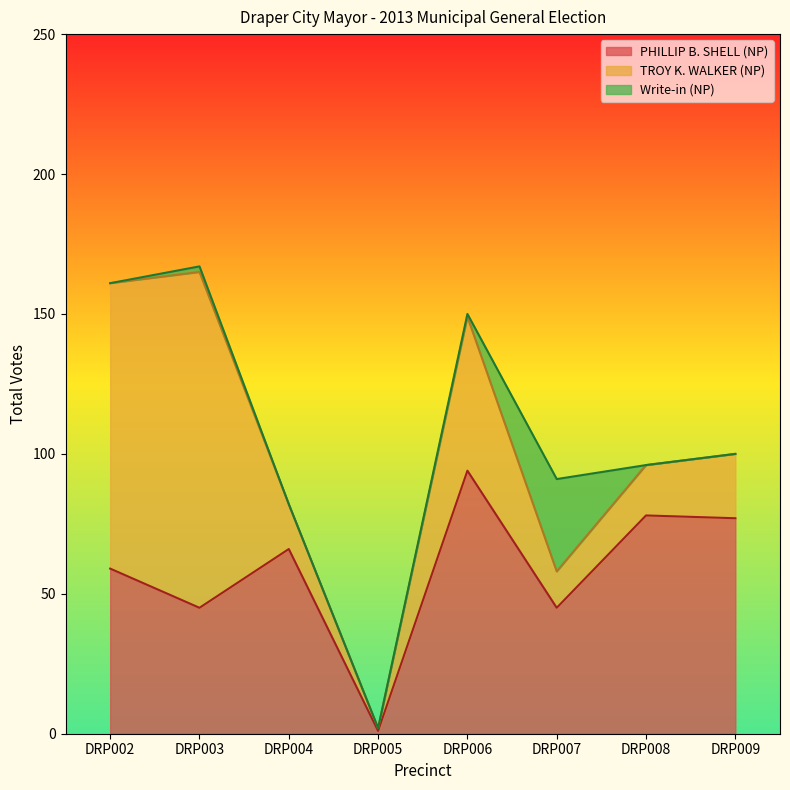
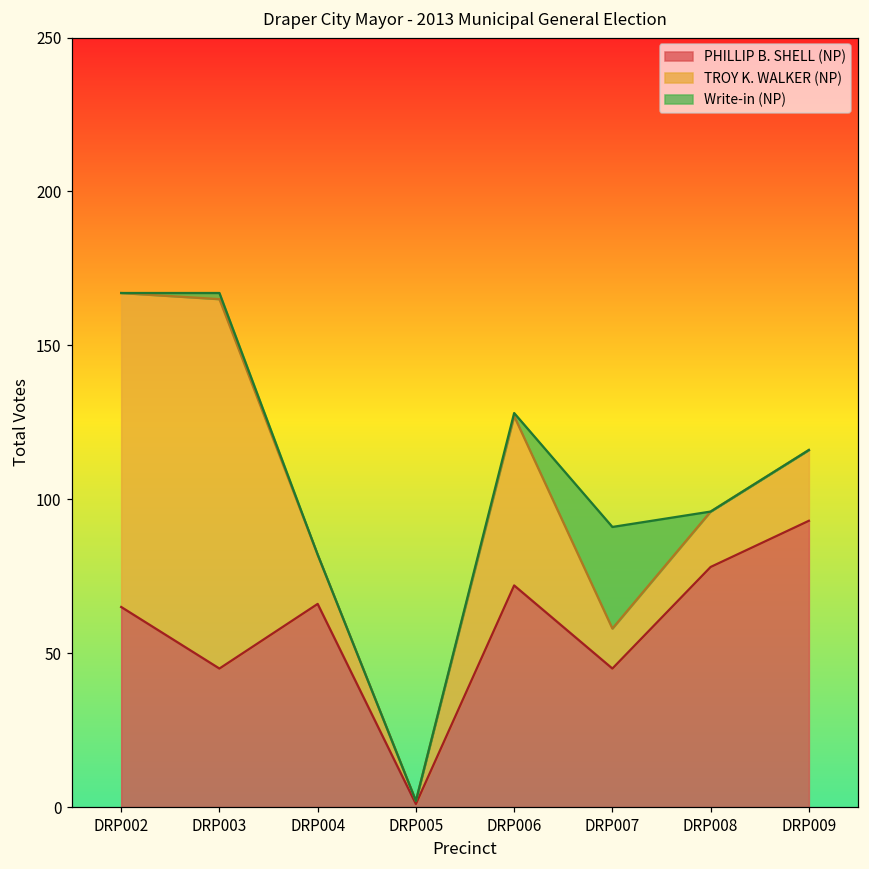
  {
    "PHILLIP B. SHELL (NP)": {
-     "DRP002": 59,
+     "DRP002": 65,
      "DRP003": 45,
      "DRP004": 66,
      "DRP005": 1,
-     "DRP006": 94,
+     "DRP006": 72,
      "DRP007": 45,
      "DRP008": 78,
-     "DRP009": 77
+     "DRP009": 93
    },
    "TROY K. WALKER (NP)": {
      "DRP003": 120,
      "DRP006": 55,
      "DRP007": 13
    },
    "Write-in (NP)": {
      "DRP003": 2,
      "DRP006": 1,
      "DRP007": 33
    }
  }
